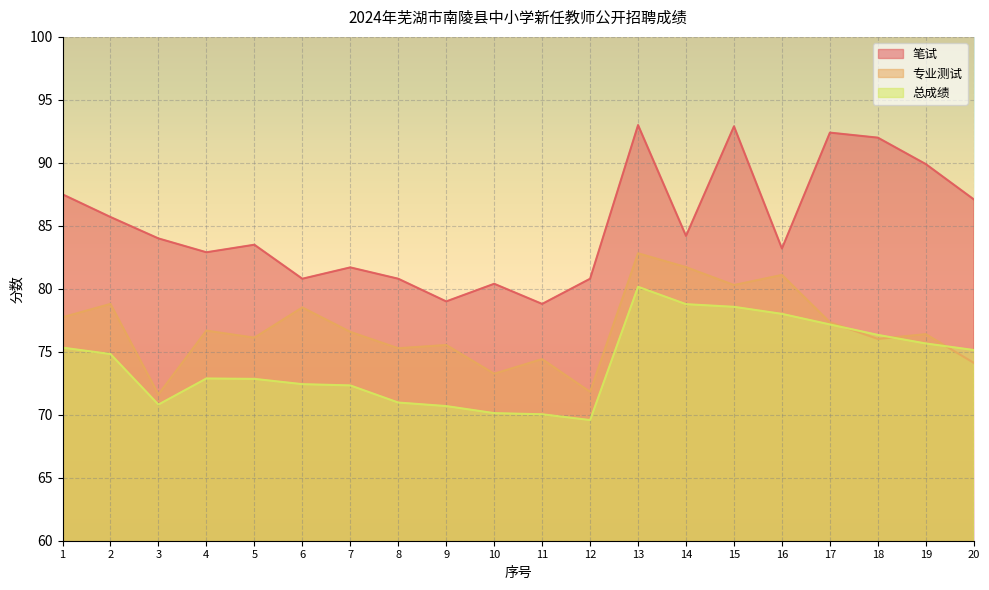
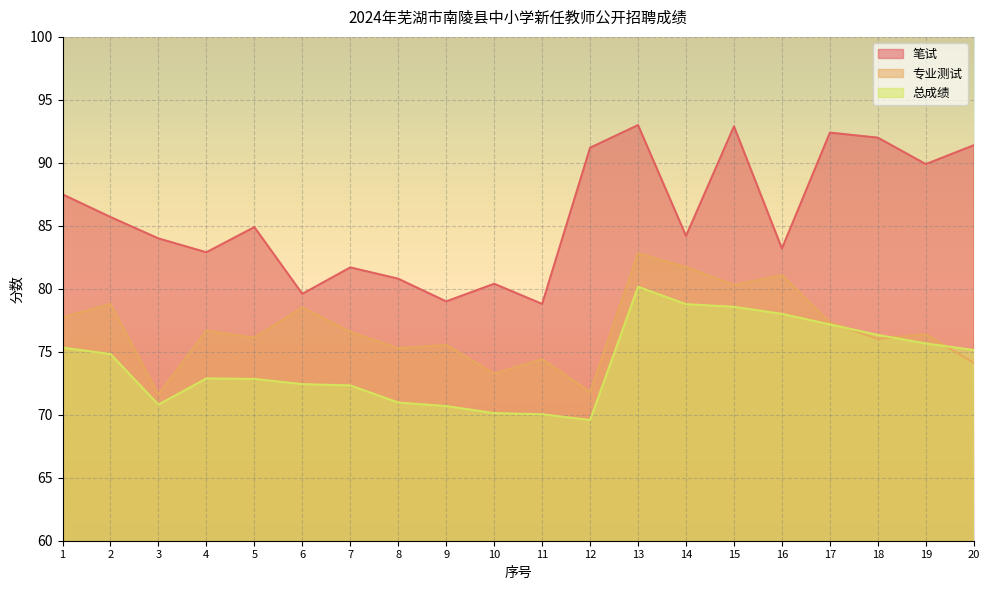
  {
    "笔试": {
      "1": 87.5,
      "2": 85.7,
      "3": 84.0,
      "4": 82.9,
-     "5": 83.5,
-     "6": 80.8,
+     "5": 84.9,
+     "6": 79.6,
      "7": 81.7,
      "8": 80.8,
      "9": 79.0,
      "10": 80.4,
      "11": 78.8,
-     "12": 80.8,
+     "12": 91.2,
      "13": 93.0,
      "14": 84.2,
      "15": 92.9,
      "16": 83.2,
      "17": 92.4,
      "18": 92.0,
      "19": 89.9,
-     "20": 87.1
+     "20": 91.4
    }
  }
